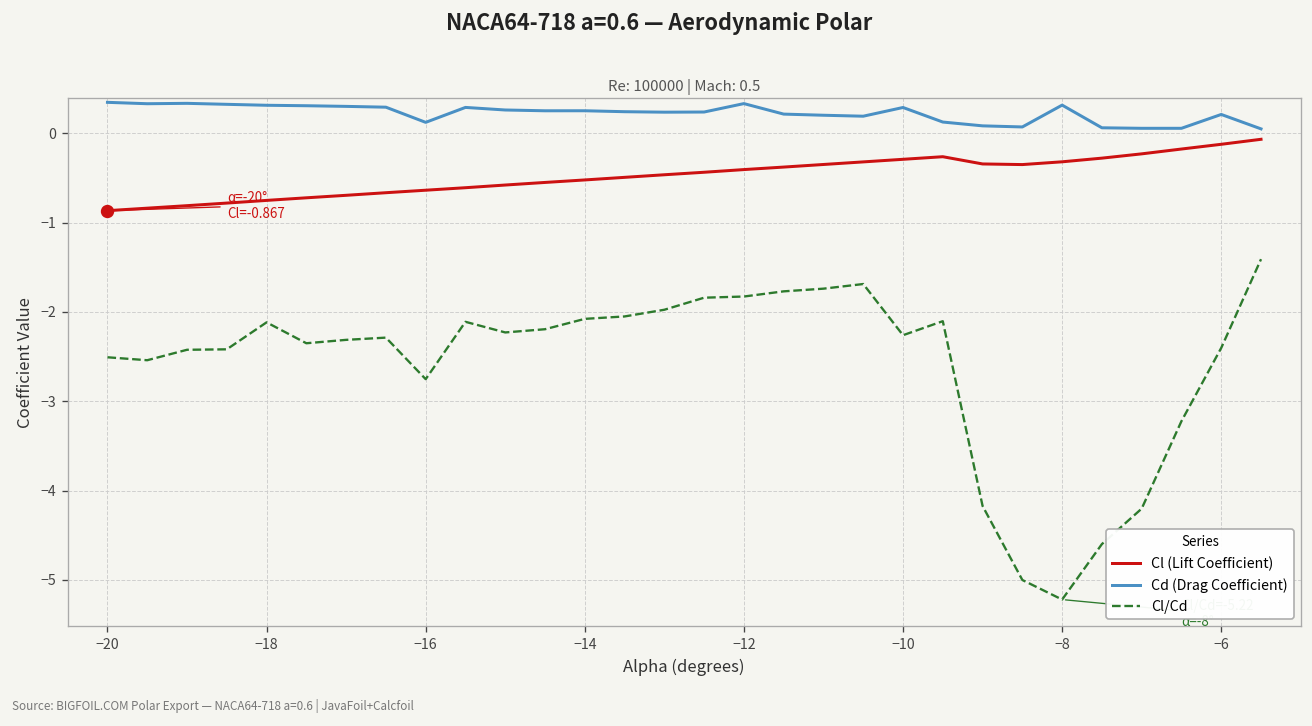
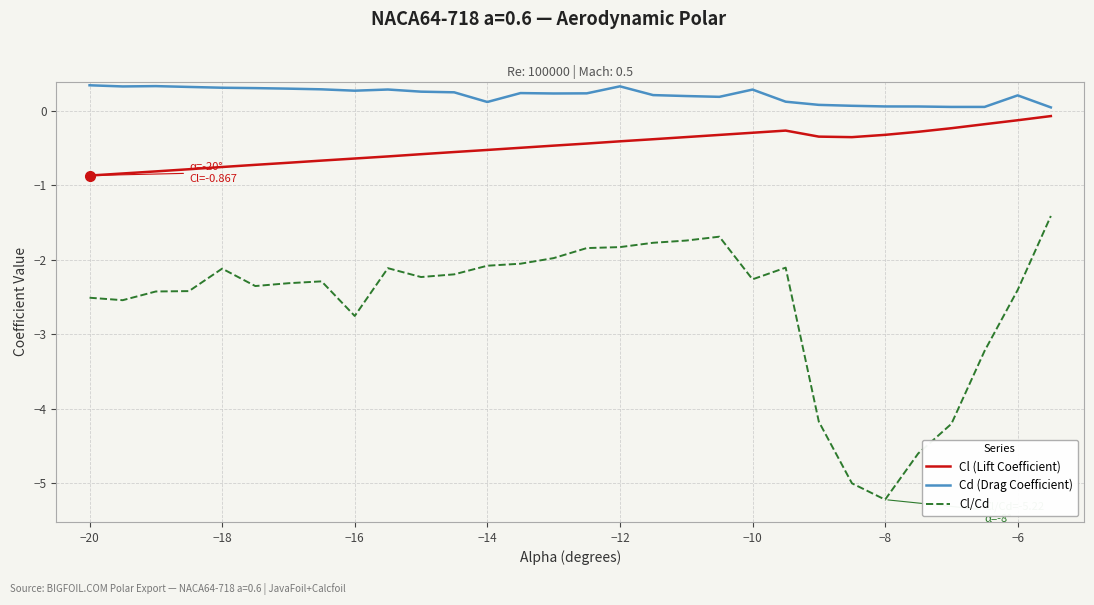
  {
    "Cd (Drag Coefficient)": {
      "−20": 0.3,
      "−18": 0.3,
-     "−16": 0.1,
-     "−14": 0.3,
+     "−16": 0.3,
+     "−14": 0.1,
      "−12": 0.3,
      "−10": 0.3,
-     "−8": 0.3,
+     "−8": 0.1,
      "−6": 0.2
    },
    "Cl/Cd": {
      "−20": -2.5,
      "−18": -2.1,
      "−16": -2.8,
      "−14": -2.1,
      "−12": -1.8,
      "−10": -2.3,
      "−6": -2.4
    }
  }
